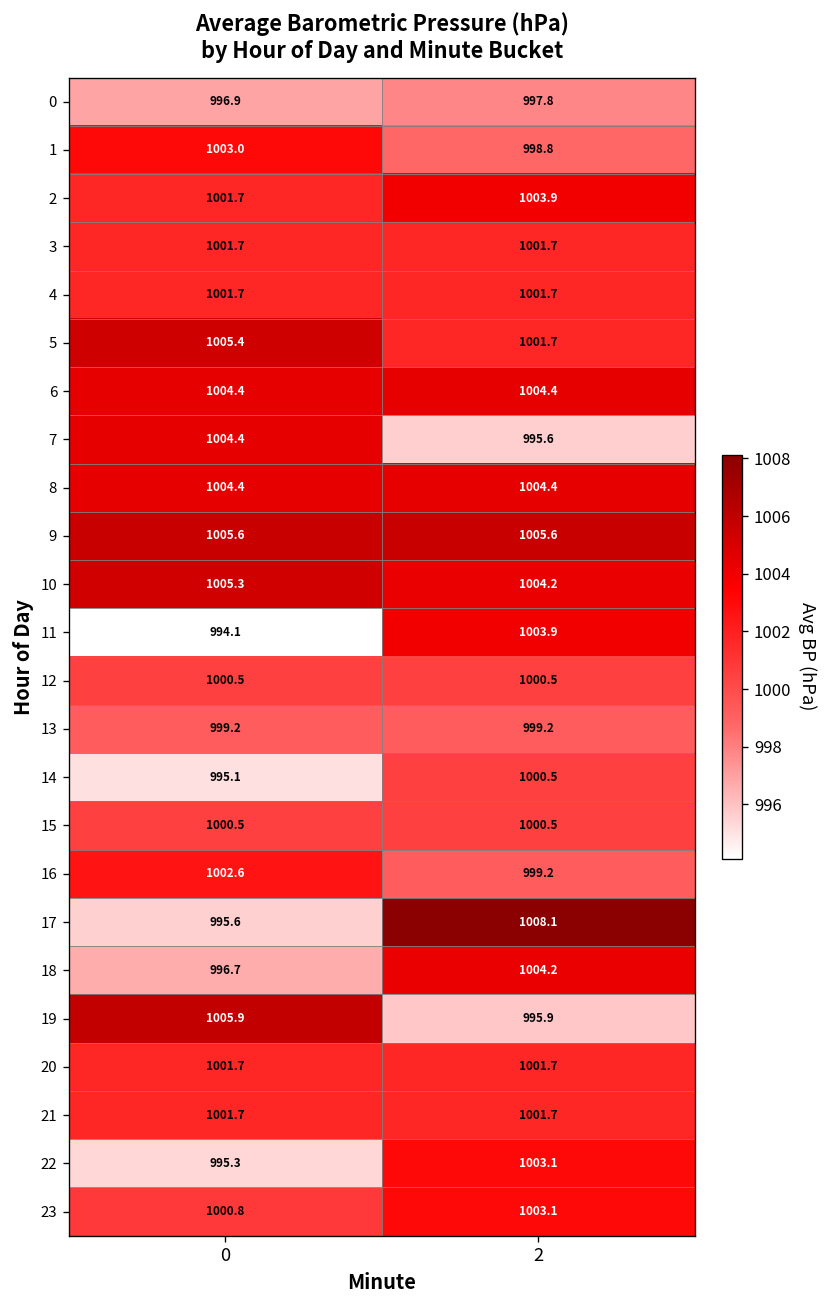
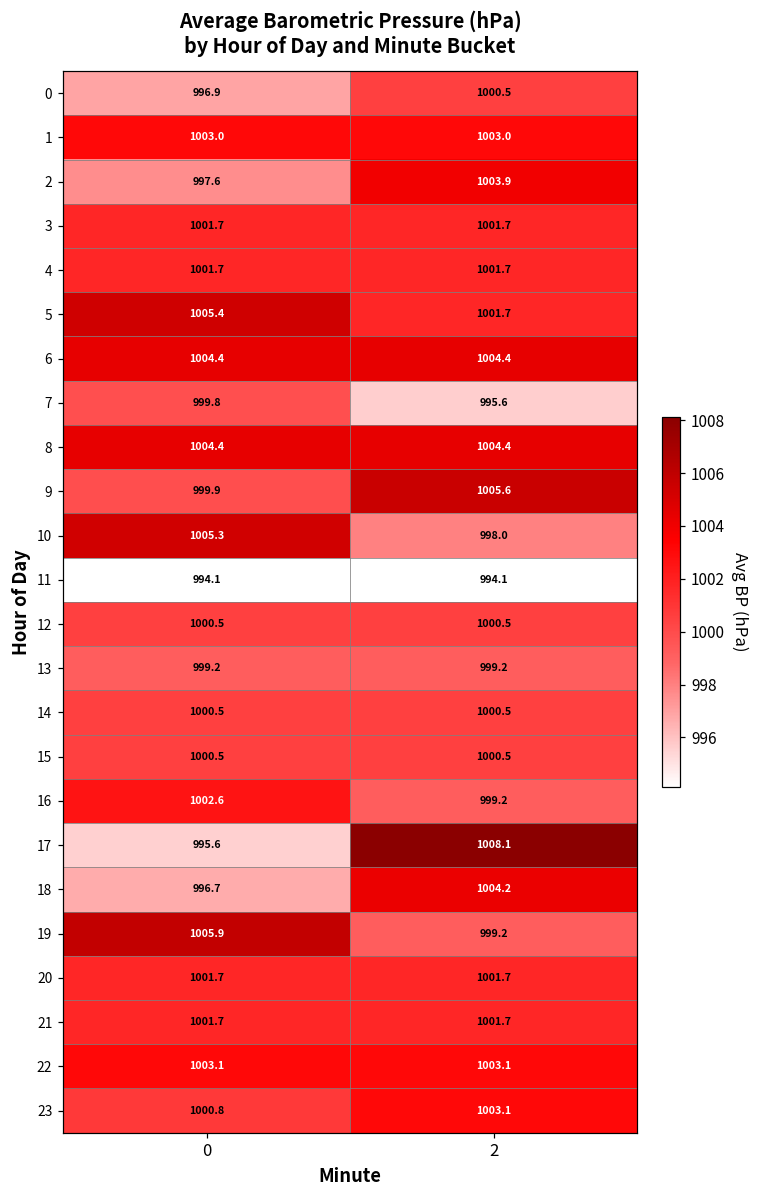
  {
    "0": {
      "0": 996.9,
-     "2": 997.8
+     "2": 1000.5
    },
    "1": {
      "0": 1003.0,
-     "2": 998.8
+     "2": 1003.0
    },
    "2": {
-     "0": 1001.7,
+     "0": 997.6,
      "2": 1003.9
    },
    "3": {
      "0": 1001.7,
      "2": 1001.7
    },
    "4": {
      "0": 1001.7,
      "2": 1001.7
    },
    "5": {
      "0": 1005.4,
      "2": 1001.7
    },
    "6": {
      "0": 1004.4,
      "2": 1004.4
    },
    "7": {
-     "0": 1004.4,
+     "0": 999.8,
      "2": 995.6
    },
    "8": {
      "0": 1004.4,
      "2": 1004.4
    },
    "9": {
-     "0": 1005.6,
+     "0": 999.9,
      "2": 1005.6
    },
    "10": {
      "0": 1005.3,
-     "2": 1004.2
+     "2": 998.0
    },
    "11": {
      "0": 994.1,
-     "2": 1003.9
+     "2": 994.1
    },
    "12": {
      "0": 1000.5,
      "2": 1000.5
    },
    "13": {
      "0": 999.2,
      "2": 999.2
    },
    "14": {
-     "0": 995.1,
+     "0": 1000.5,
      "2": 1000.5
    },
    "15": {
      "0": 1000.5,
      "2": 1000.5
    },
    "16": {
      "0": 1002.6,
      "2": 999.2
    },
    "17": {
      "0": 995.6,
      "2": 1008.1
    },
    "18": {
      "0": 996.7,
      "2": 1004.2
    },
    "19": {
      "0": 1005.9,
-     "2": 995.9
+     "2": 999.2
    },
    "20": {
      "0": 1001.7,
      "2": 1001.7
    },
    "21": {
      "0": 1001.7,
      "2": 1001.7
    },
    "22": {
-     "0": 995.3,
+     "0": 1003.1,
      "2": 1003.1
    },
    "23": {
      "0": 1000.8,
      "2": 1003.1
    }
  }
